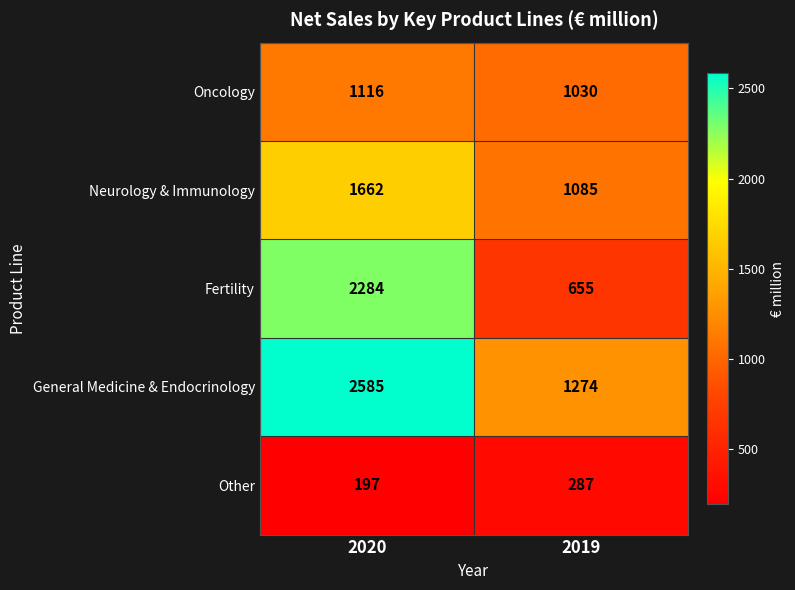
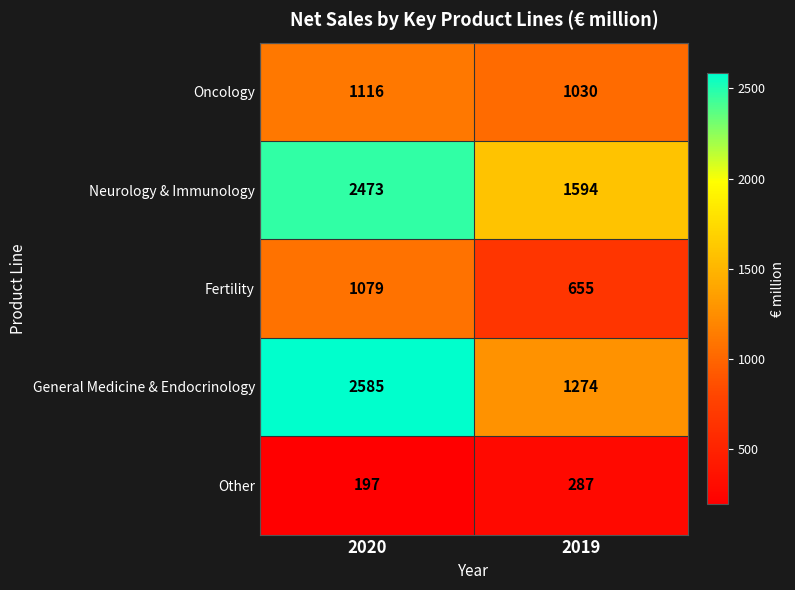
  {
    "Oncology": {
      "2020": 1116,
      "2019": 1030
    },
    "Neurology & Immunology": {
-     "2020": 1662,
-     "2019": 1085
+     "2020": 2473,
+     "2019": 1594
    },
    "Fertility": {
-     "2020": 2284,
+     "2020": 1079,
      "2019": 655
    },
    "General Medicine & Endocrinology": {
      "2020": 2585,
      "2019": 1274
    },
    "Other": {
      "2020": 197,
      "2019": 287
    }
  }
